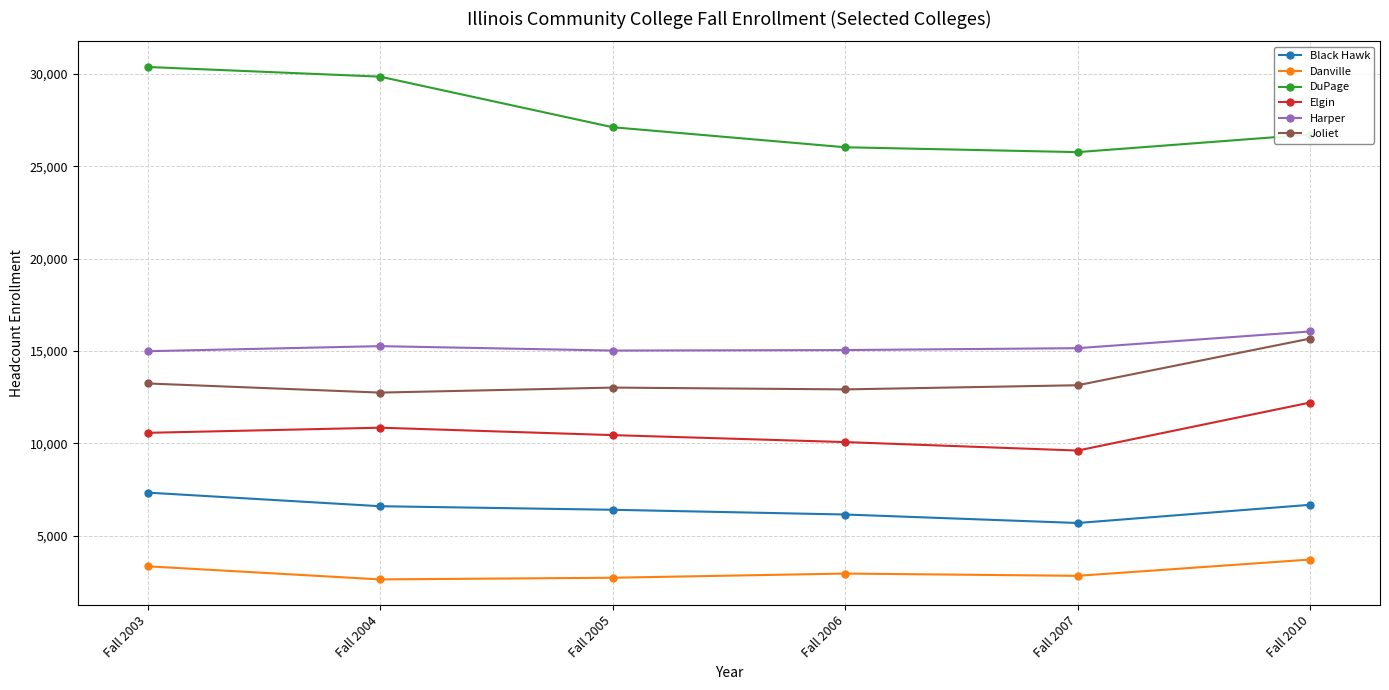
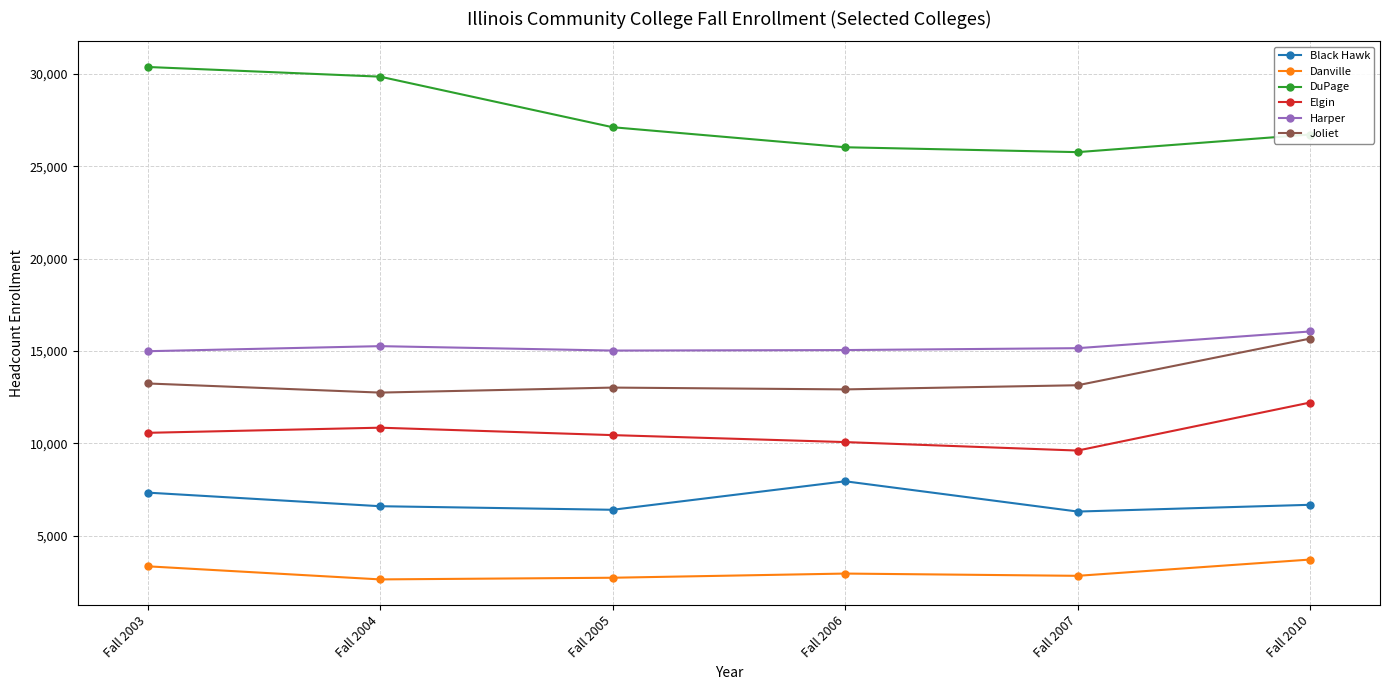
  {
    "Black Hawk": {
      "Fall 2003": "7,300",
      "Fall 2004": "6,600",
      "Fall 2005": "6,400",
-     "Fall 2006": "6,200",
-     "Fall 2007": "5,700",
+     "Fall 2006": "8,000",
+     "Fall 2007": "6,300",
      "Fall 2010": "6,700"
    },
    "Danville": {
      "Fall 2003": "3,300",
      "Fall 2004": "2,600",
      "Fall 2005": "2,700",
      "Fall 2006": "3,000",
      "Fall 2007": "2,800",
      "Fall 2010": "3,700"
    },
    "DuPage": {
      "Fall 2003": "30,400",
      "Fall 2004": "29,900",
      "Fall 2005": "27,100",
      "Fall 2006": "26,000",
      "Fall 2007": "25,800"
    },
    "Elgin": {
      "Fall 2003": "10,600",
      "Fall 2004": "10,900",
      "Fall 2005": "10,400",
      "Fall 2006": "10,100",
      "Fall 2007": "9,600",
      "Fall 2010": "12,200"
    },
    "Harper": {
      "Fall 2003": "15,000",
      "Fall 2004": "15,300",
      "Fall 2005": "15,000",
      "Fall 2006": "15,100",
      "Fall 2007": "15,200",
      "Fall 2010": "16,100"
    },
    "Joliet": {
      "Fall 2003": "13,200",
      "Fall 2004": "12,800",
      "Fall 2005": "13,000",
      "Fall 2006": "12,900",
      "Fall 2007": "13,100",
      "Fall 2010": "15,700"
    }
  }
